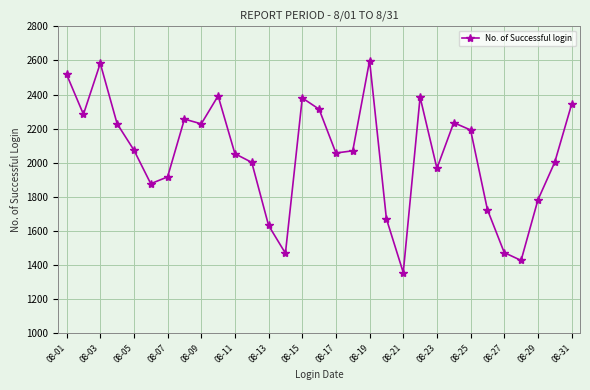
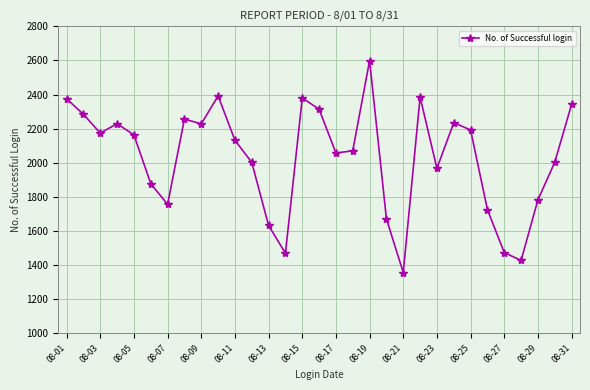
  {
-   "08-01": 2520,
-   "08-03": 2580,
-   "08-05": 2070,
-   "08-07": 1920,
+   "08-01": 2380,
+   "08-03": 2170,
+   "08-05": 2160,
+   "08-07": 1760,
    "08-09": 2230,
-   "08-11": 2050,
+   "08-11": 2130,
    "08-13": 1630,
    "08-15": 2380,
    "08-17": 2060,
    "08-19": 2600,
    "08-21": 1360,
    "08-23": 1970,
    "08-25": 2190,
    "08-27": 1470,
    "08-29": 1780,
    "08-31": 2340
  }
